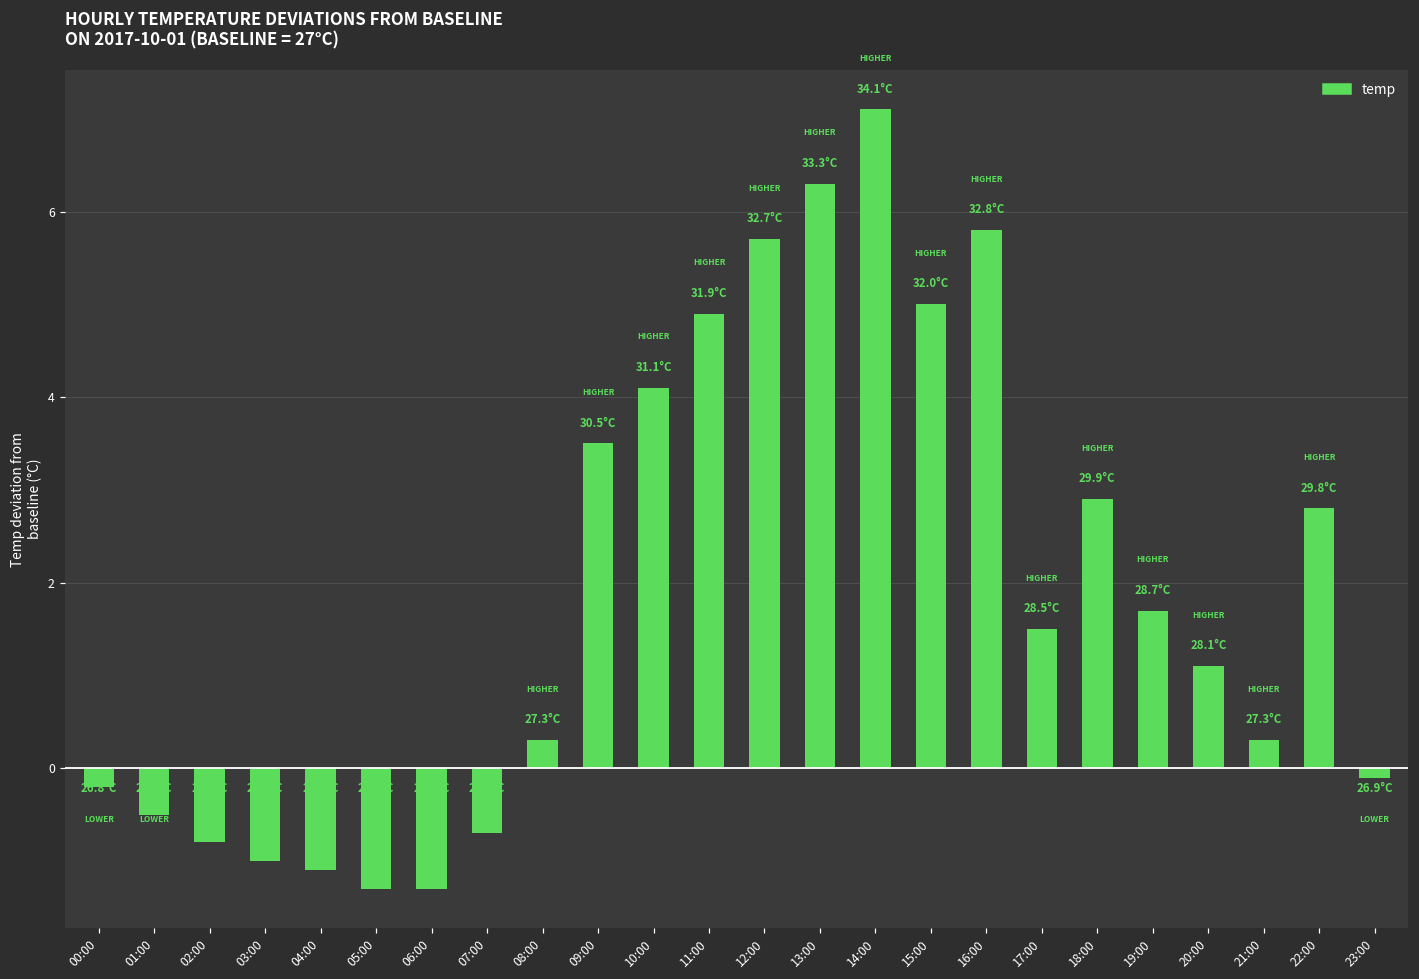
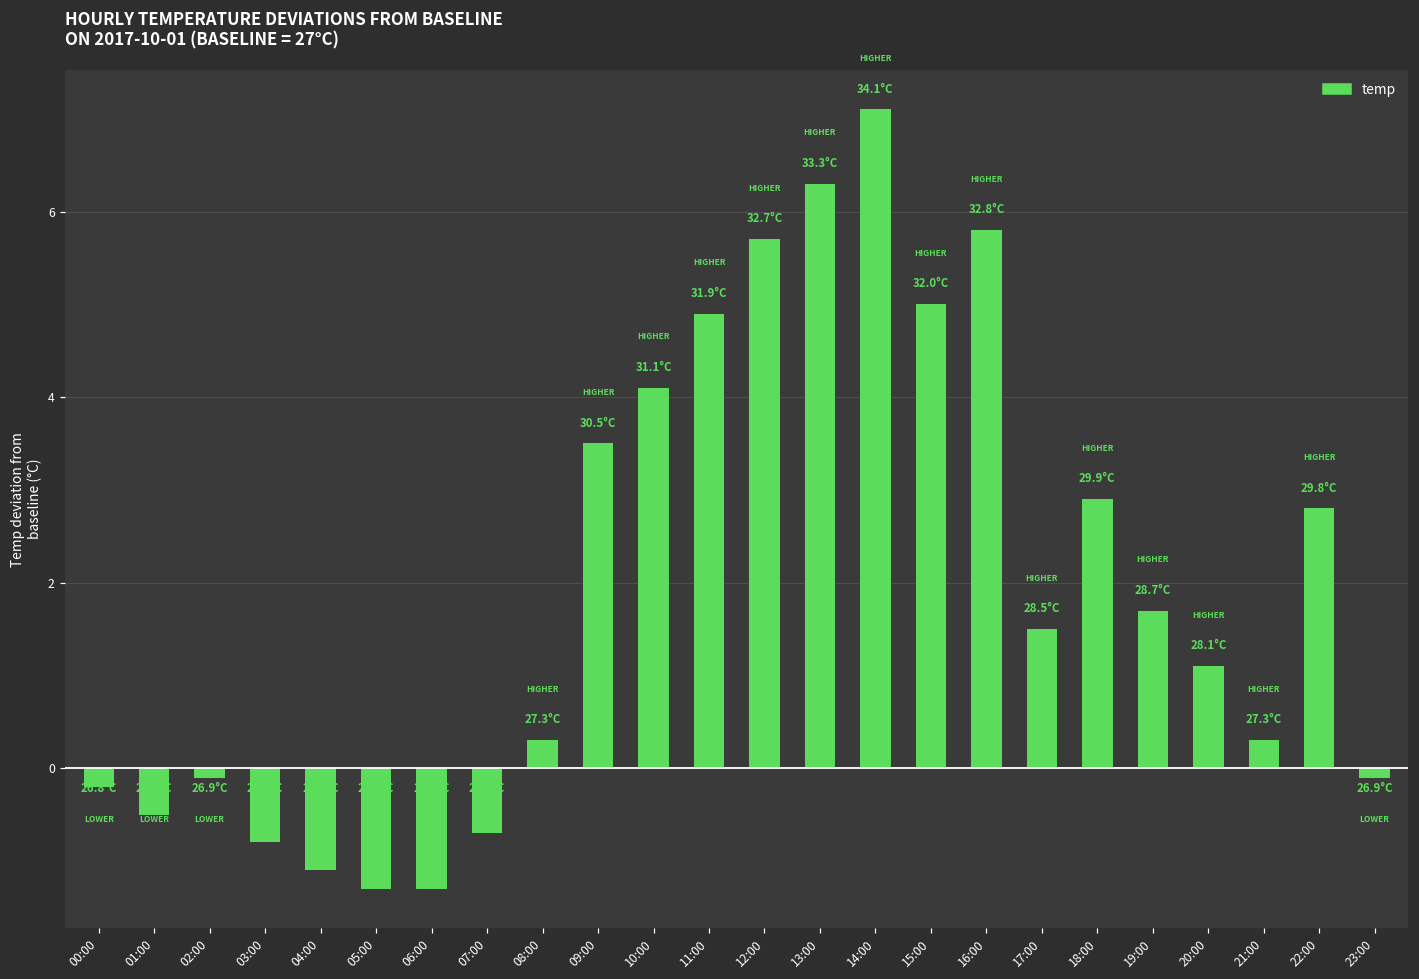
  {
    "01:00": -0.5,
-   "02:00": -0.8,
-   "03:00": -1.0,
+   "02:00": -0.1,
+   "03:00": -0.8,
    "04:00": -1.1,
    "05:00": -1.3,
    "06:00": -1.3,
    "07:00": -0.7
  }
